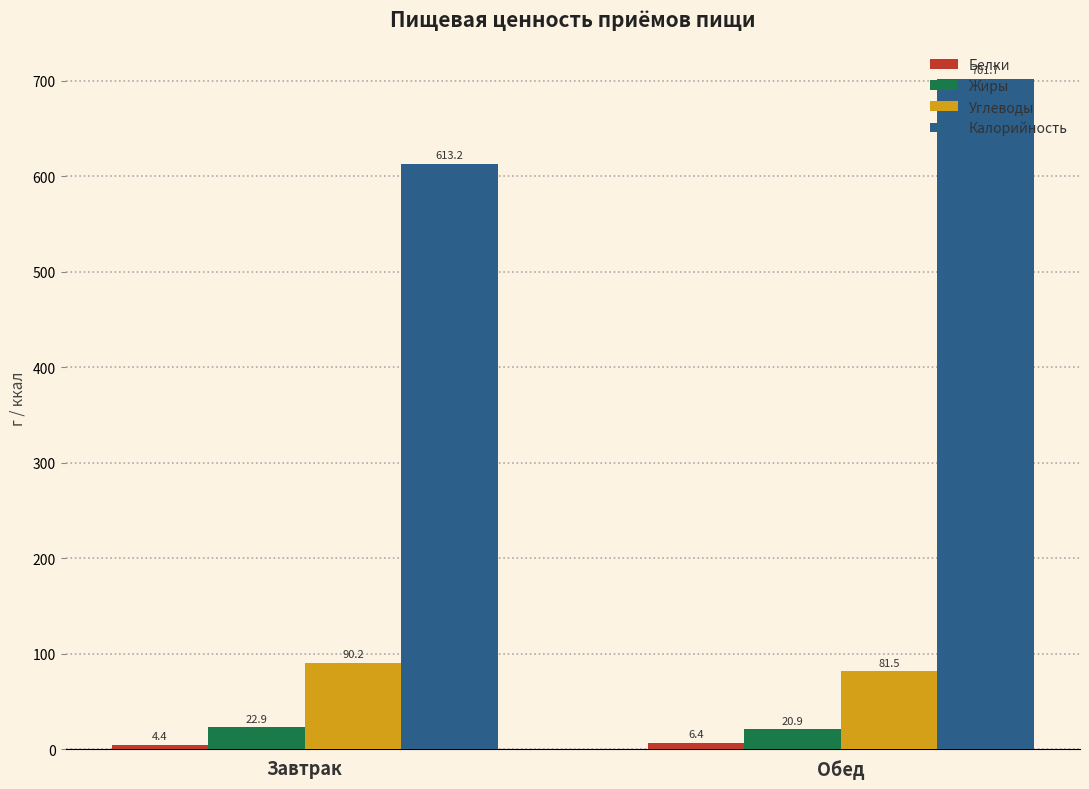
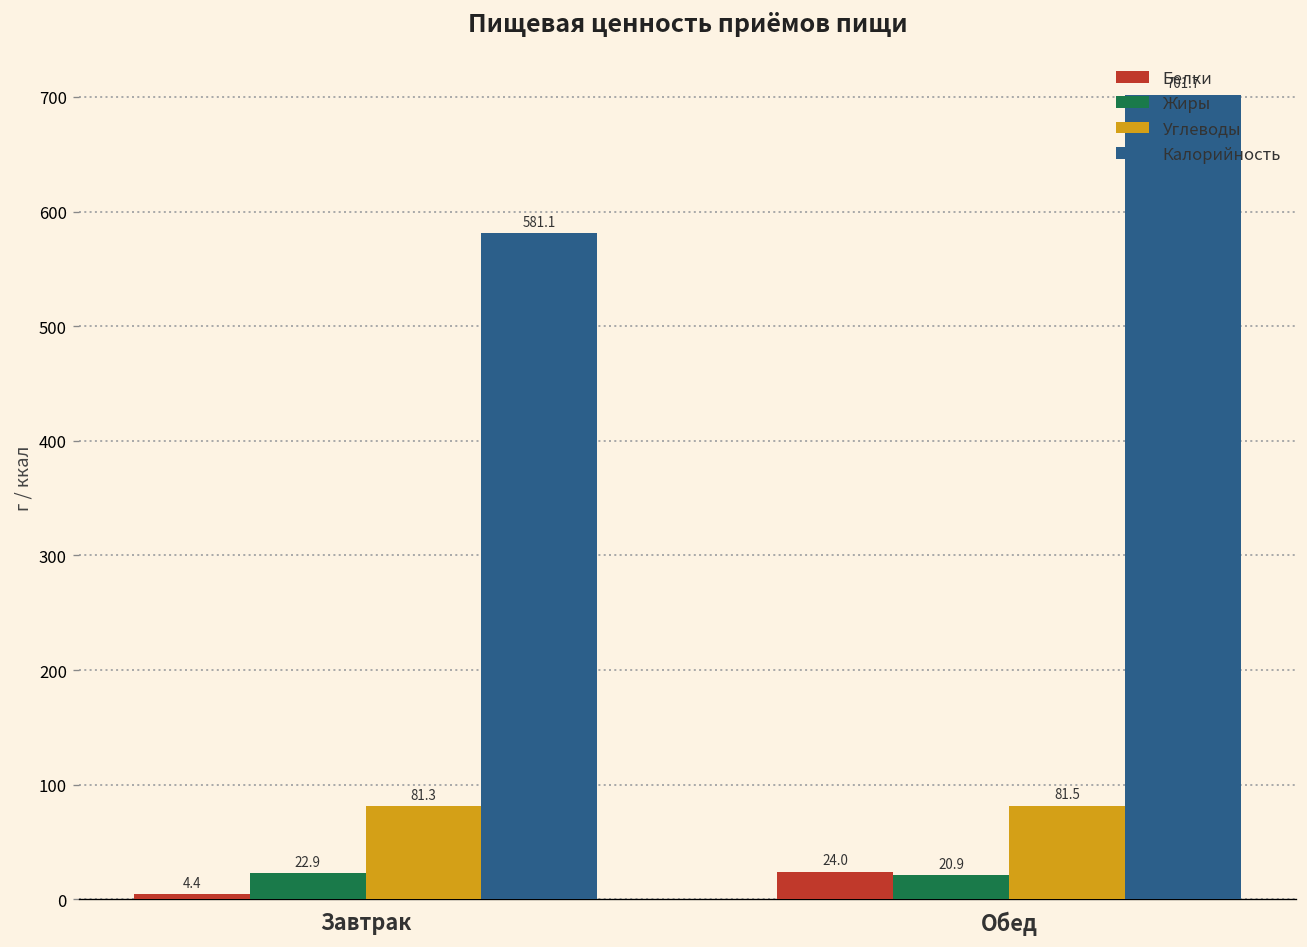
  {
    "Белки": {
      "Завтрак": 4.4,
-     "Обед": 6.4
+     "Обед": 24.0
    },
    "Жиры": {
      "Завтрак": 22.9,
      "Обед": 20.9
    },
    "Углеводы": {
-     "Завтрак": 90.2,
+     "Завтрак": 81.3,
      "Обед": 81.5
    },
    "Калорийность": {
-     "Завтрак": 613.2,
+     "Завтрак": 581.1,
      "Обед": 701.7
    }
  }
